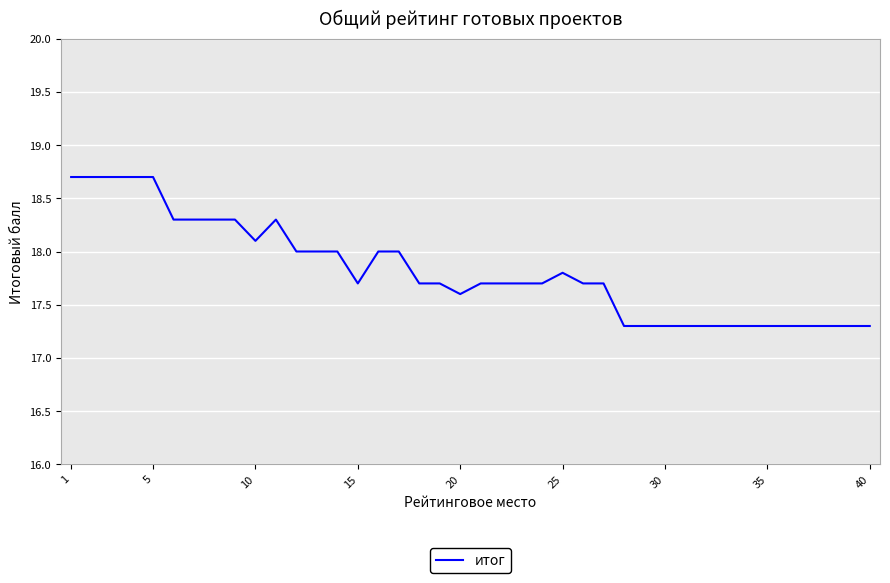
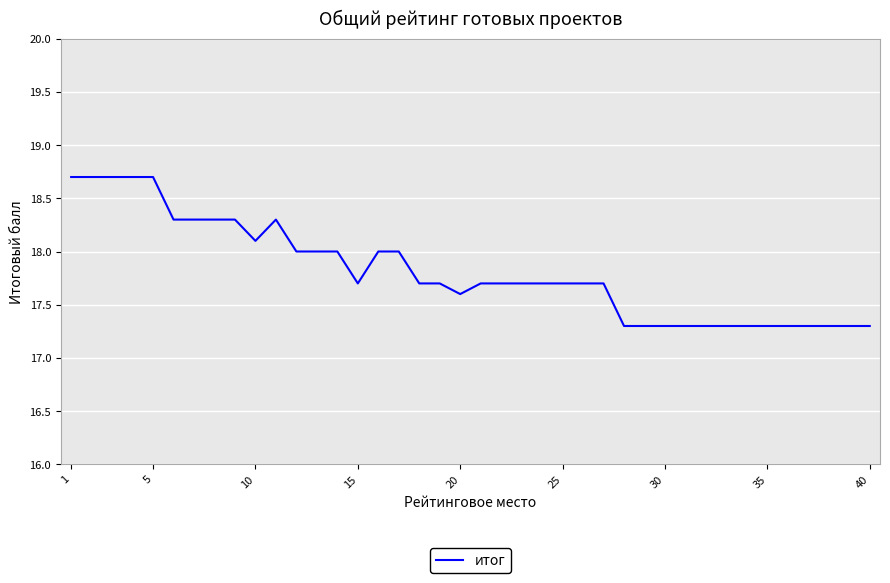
  {
    "1": 18.7,
    "5": 18.7,
    "10": 18.1,
    "15": 17.7,
    "20": 17.6,
-   "25": 17.8,
+   "25": 17.7,
    "30": 17.3,
    "35": 17.3,
    "40": 17.3
  }
